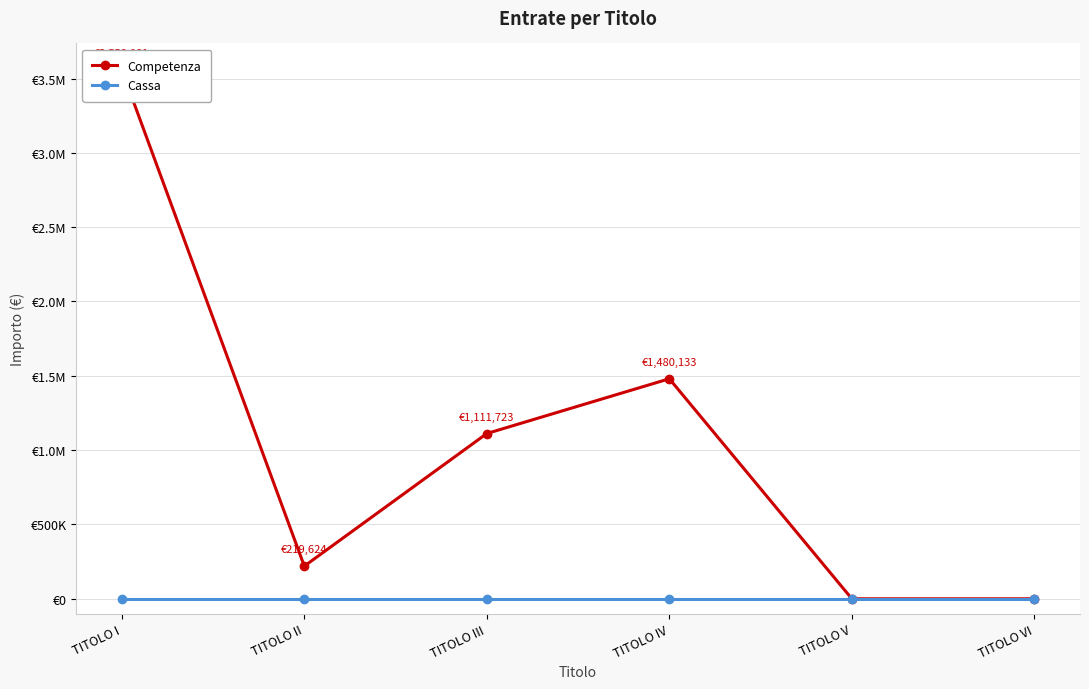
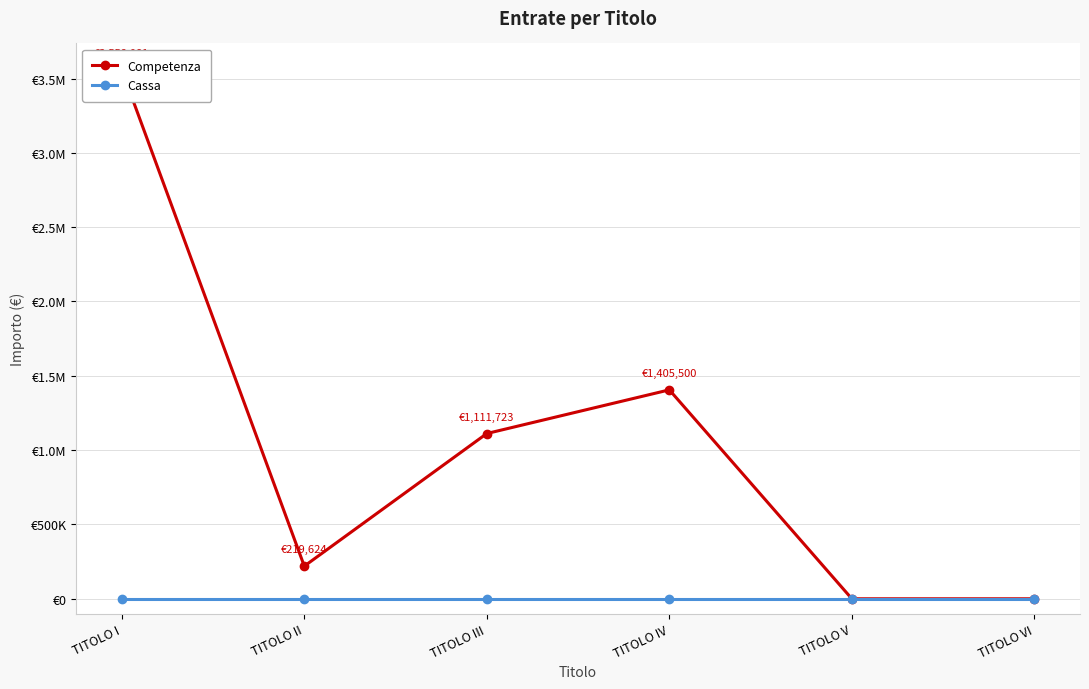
  {
    "Competenza": {
      "TITOLO II": "€219,624",
      "TITOLO III": "€1,111,723",
-     "TITOLO IV": "€1,480,133"
+     "TITOLO IV": "€1,405,500"
    },
    "Cassa": {
      "TITOLO I": "€0",
      "TITOLO II": "€0",
      "TITOLO III": "€0",
      "TITOLO IV": "€0"
    }
  }
